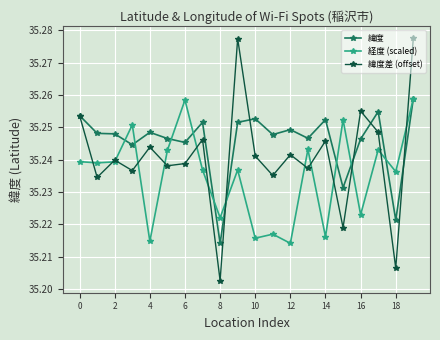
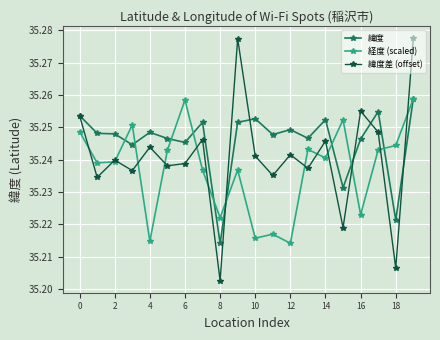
  {
    "経度 (scaled)": {
-     "0": 35.239,
+     "0": 35.249,
      "4": 35.215,
      "6": 35.258,
      "8": 35.222,
      "10": 35.216,
      "12": 35.214,
-     "14": 35.216,
+     "14": 35.241,
      "16": 35.223,
-     "18": 35.236
+     "18": 35.244
    }
  }
